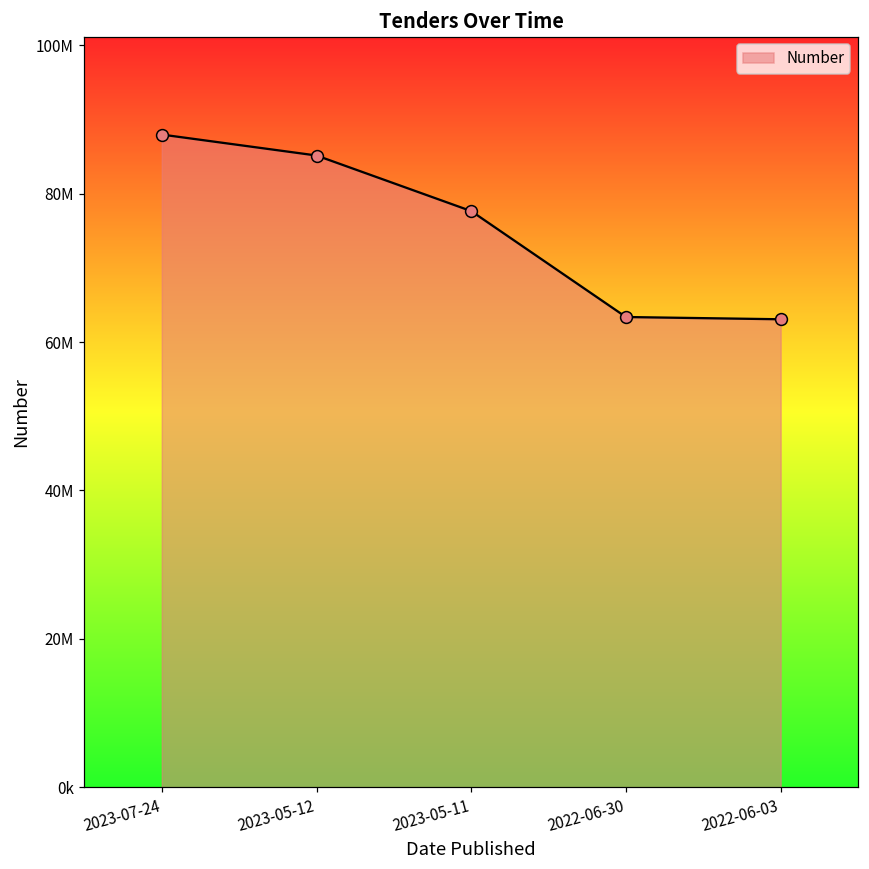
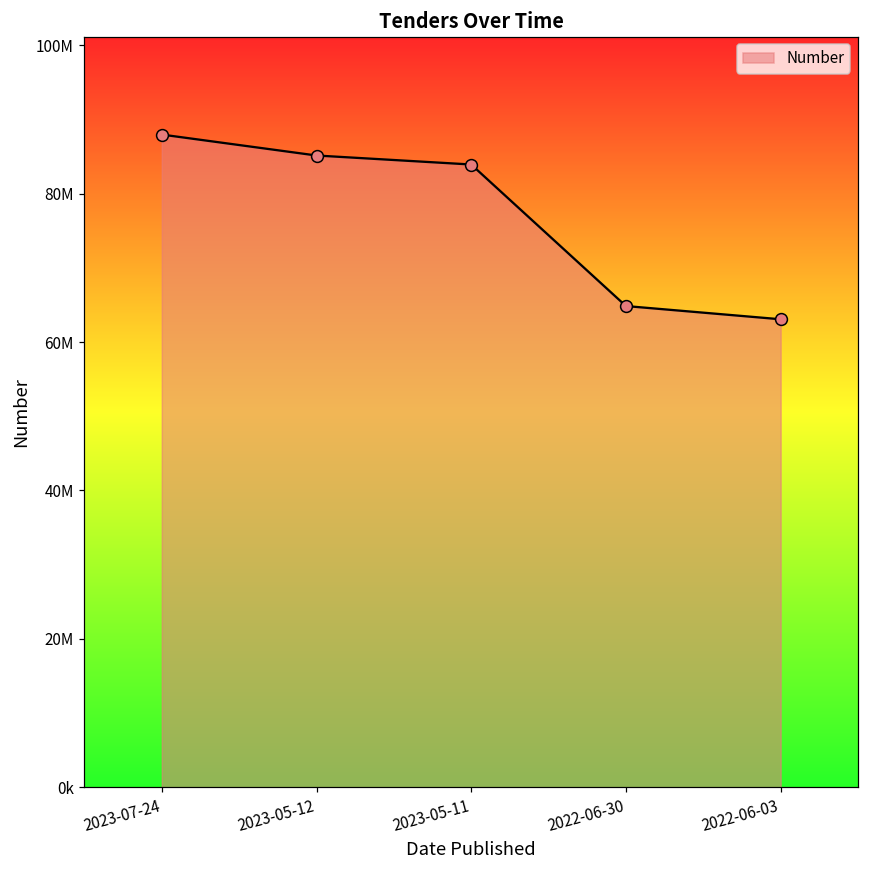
  {
    "2023-07-24": 88000000,
    "2023-05-12": 85000000,
-   "2023-05-11": 78000000,
-   "2022-06-30": 63000000,
+   "2023-05-11": 84000000,
+   "2022-06-30": 65000000,
    "2022-06-03": 63000000
  }
